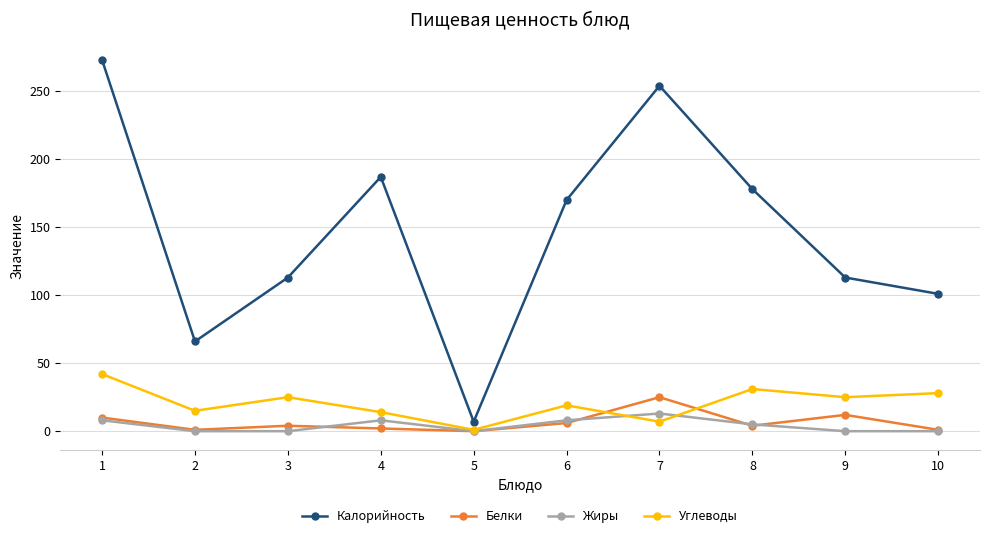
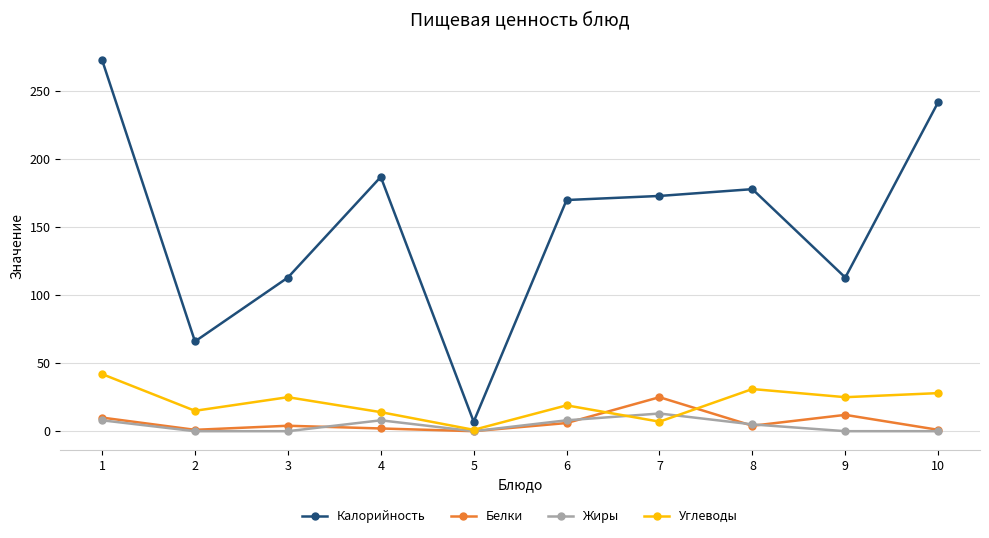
  {
    "Калорийность": {
      "1": 273,
      "2": 66,
      "3": 113,
      "4": 187,
      "5": 7,
      "6": 170,
-     "7": 254,
+     "7": 173,
      "8": 178,
      "9": 113,
-     "10": 101
+     "10": 242
    },
    "Белки": {
      "1": 10,
      "3": 4,
      "4": 2,
      "6": 6,
      "7": 25,
      "9": 12
    },
    "Жиры": {
      "1": 8,
      "3": 0,
      "4": 8,
      "6": 8,
      "7": 13,
      "9": 0
    },
    "Углеводы": {
      "1": 42,
      "2": 15,
      "3": 25,
      "4": 14,
      "6": 19,
      "7": 7,
      "8": 31,
      "9": 25,
      "10": 28
    }
  }
